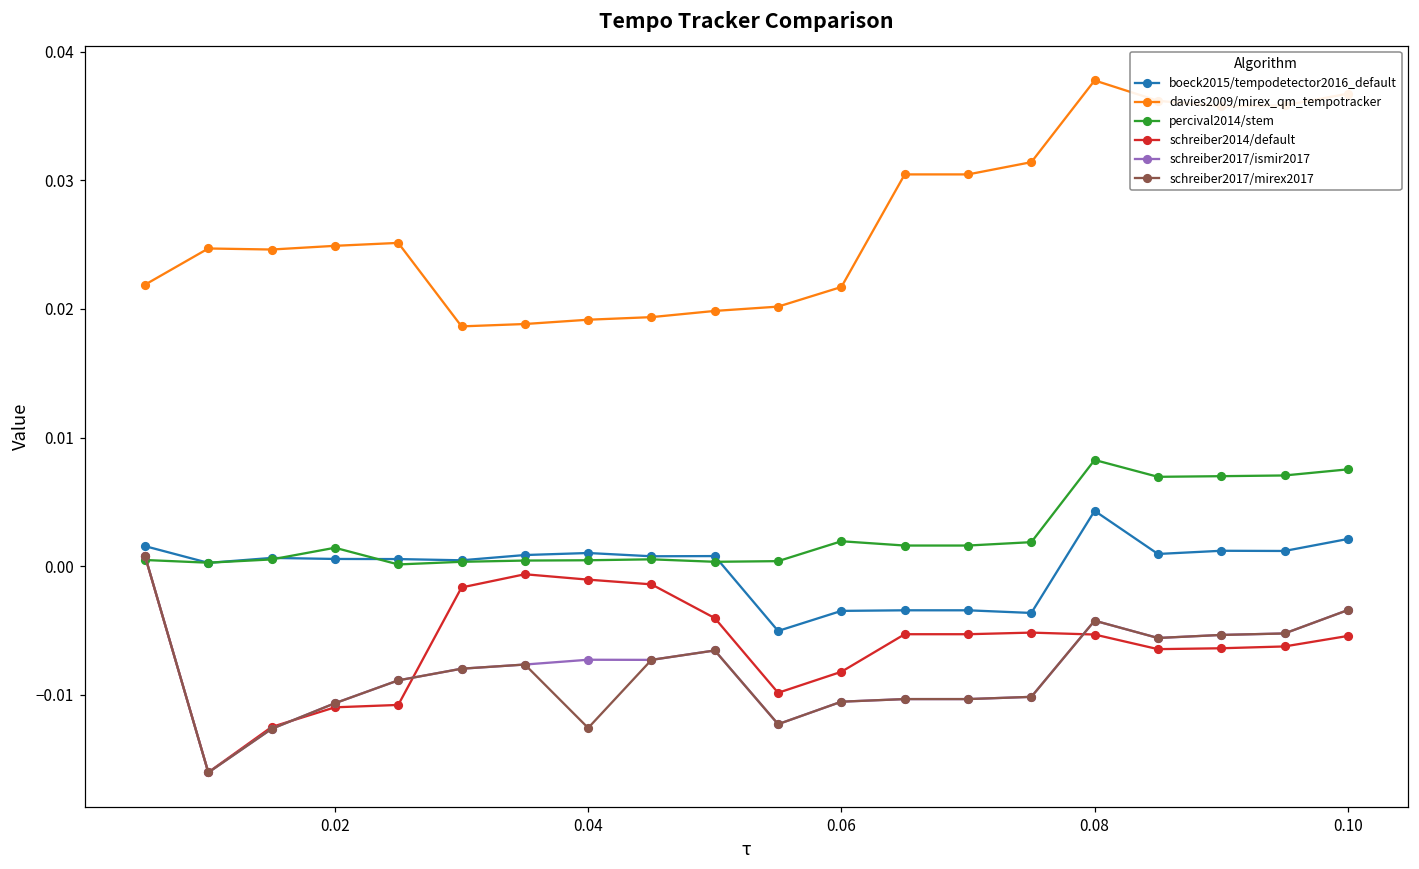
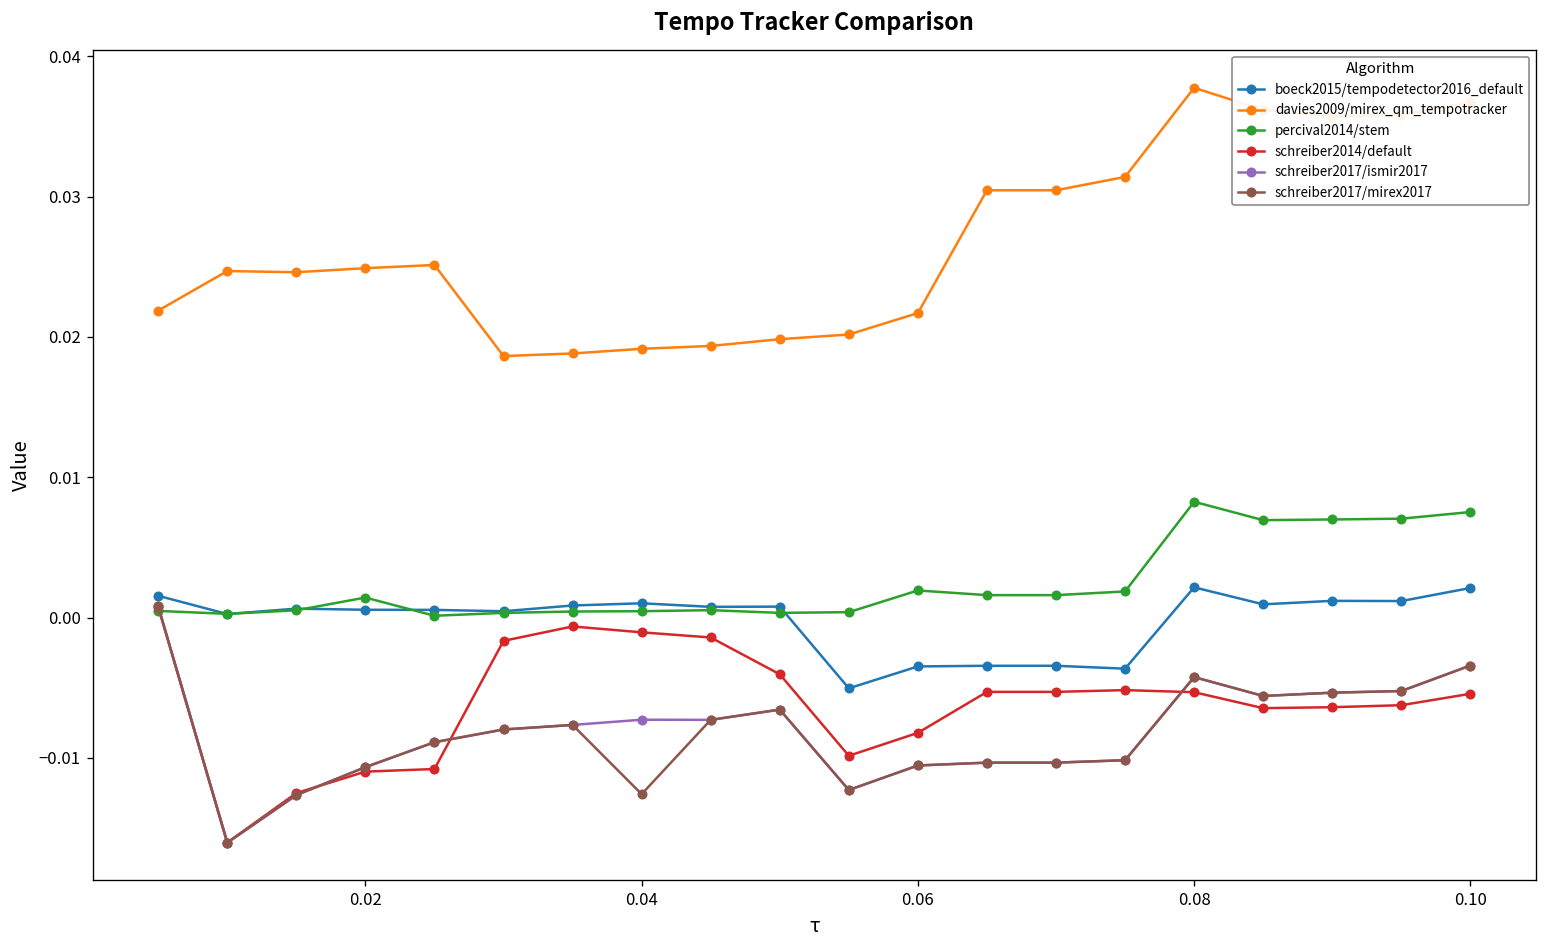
  {
    "boeck2015/tempodetector2016_default": {
      "0.02": 0.0006,
      "0.04": 0.0010,
      "0.06": -0.0035,
-     "0.08": 0.0043,
+     "0.08": 0.0022,
      "0.10": 0.0021
    },
    "davies2009/mirex_qm_tempotracker": {
      "0.02": 0.0249,
      "0.04": 0.0192,
      "0.06": 0.0217,
      "0.08": 0.0378
    },
    "percival2014/stem": {
      "0.02": 0.0014,
      "0.04": 0.0005,
      "0.06": 0.0019,
      "0.08": 0.0083,
      "0.10": 0.0075
    },
    "schreiber2014/default": {
      "0.02": -0.0110,
      "0.04": -0.0010,
      "0.06": -0.0082,
      "0.08": -0.0053,
      "0.10": -0.0054
    },
    "schreiber2017/ismir2017": {
      "0.04": -0.0073
    },
    "schreiber2017/mirex2017": {
      "0.04": -0.0126
    }
  }
